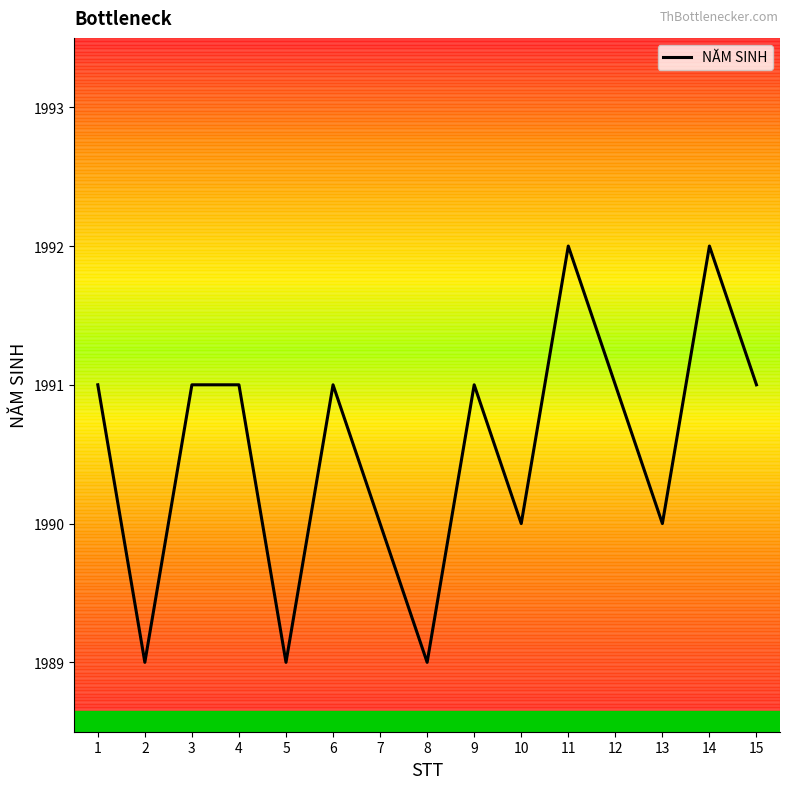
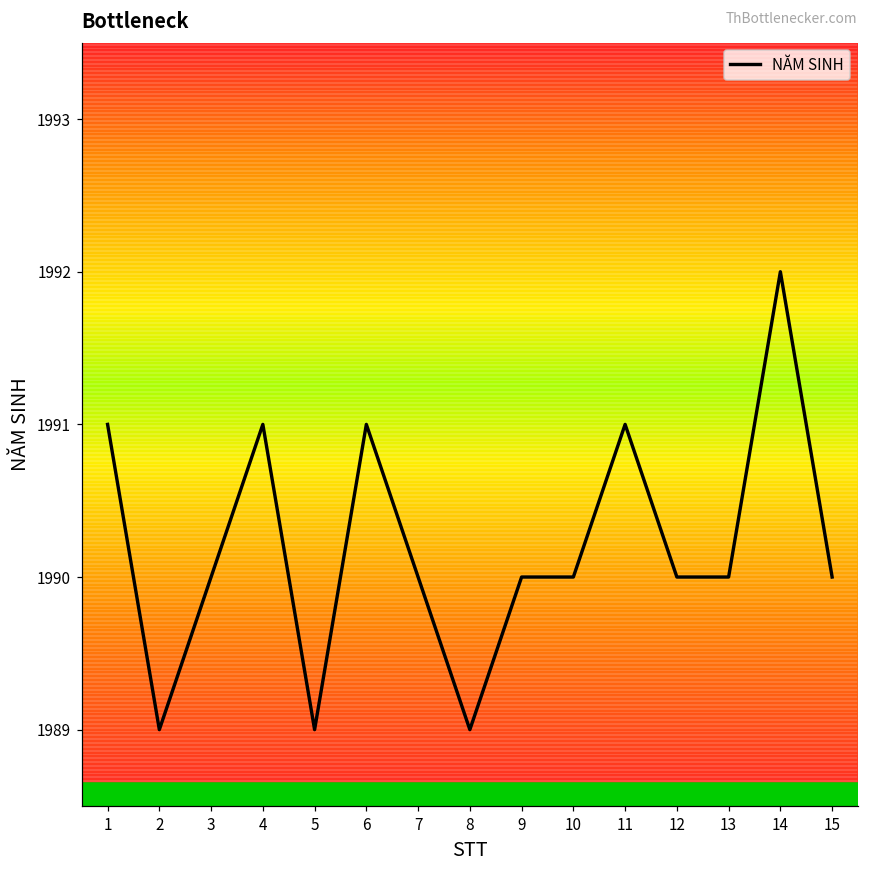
  {
    "1": 1991,
    "2": 1989,
-   "3": 1991,
+   "3": 1990,
    "4": 1991,
    "5": 1989,
    "6": 1991,
    "7": 1990,
    "8": 1989,
-   "9": 1991,
+   "9": 1990,
    "10": 1990,
-   "11": 1992,
-   "12": 1991,
+   "11": 1991,
+   "12": 1990,
    "13": 1990,
    "14": 1992,
-   "15": 1991
+   "15": 1990
  }
